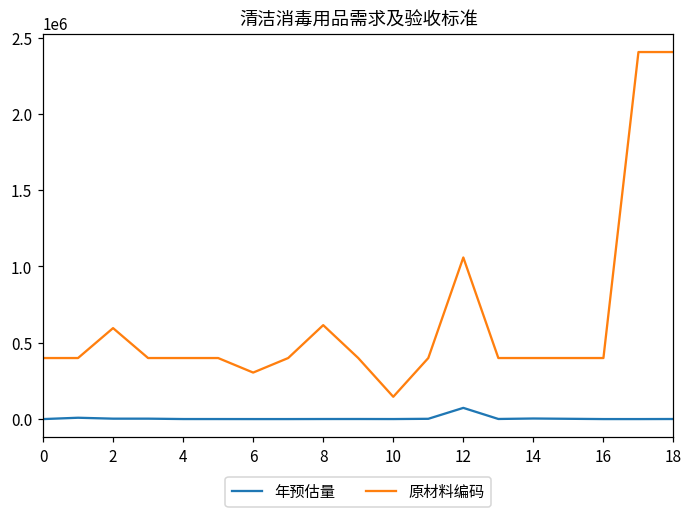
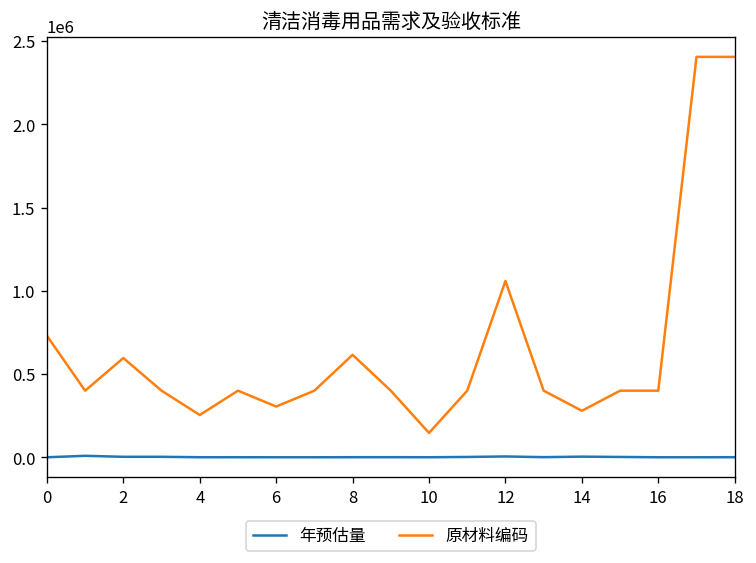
  {
    "年预估量": {
      "0": 0,
      "2": 0,
      "4": 0,
      "6": 0,
      "8": 0,
      "10": 0,
-     "12": 70000,
+     "12": 0,
      "14": 0,
      "16": 0,
      "18": 0
    },
    "原材料编码": {
-     "0": 400000,
+     "0": 730000,
      "2": 600000,
-     "4": 400000,
+     "4": 250000,
      "6": 300000,
      "8": 620000,
      "10": 150000,
      "12": 1060000,
-     "14": 400000,
+     "14": 280000,
      "16": 400000,
      "18": 2410000
    }
  }
